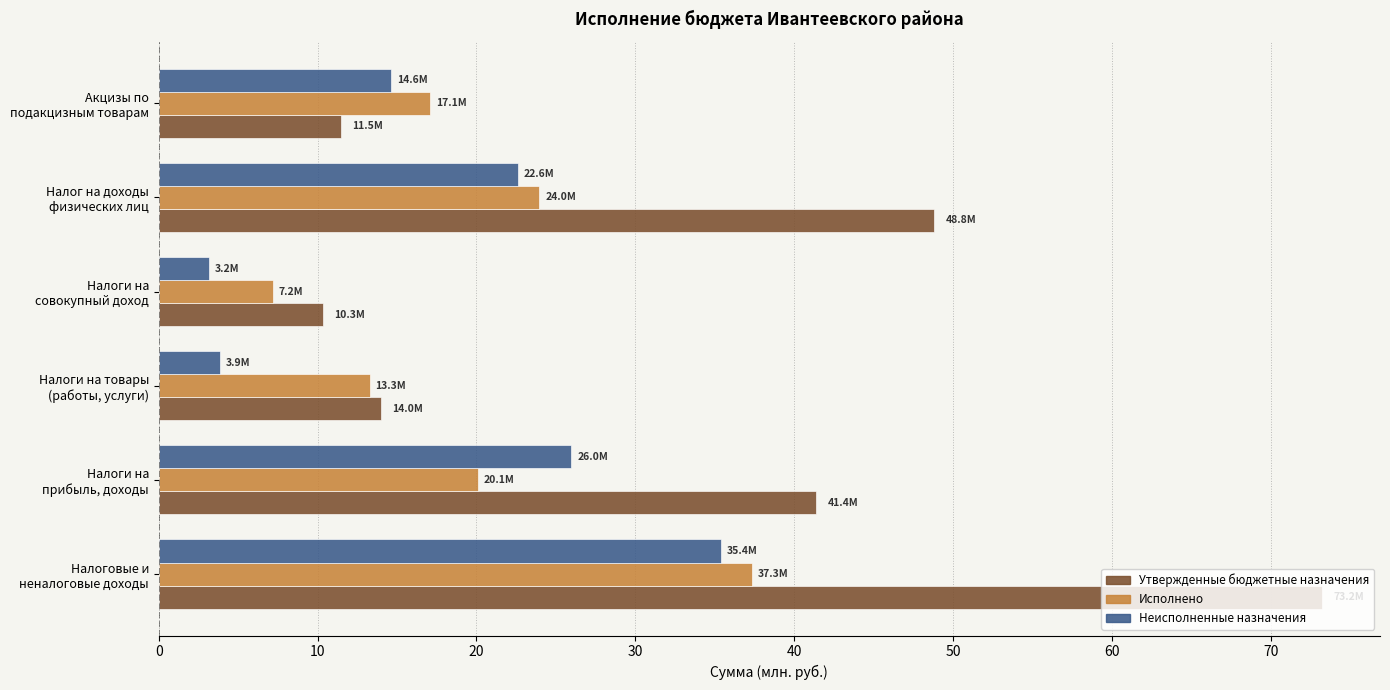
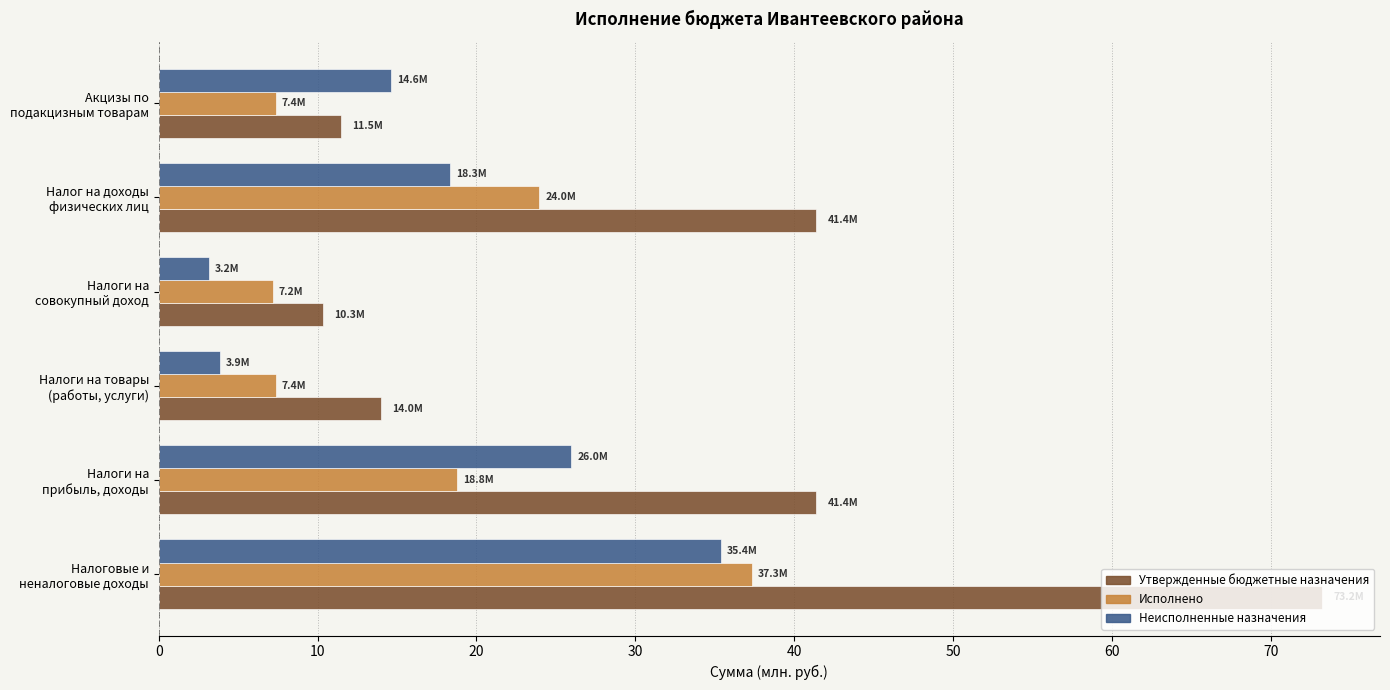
  {
    "Утвержденные бюджетные назначения": {
      "Акцизы по подакцизным товарам": "11.5M",
-     "Налог на доходы физических лиц": "48.8M",
+     "Налог на доходы физических лиц": "41.4M",
      "Налоги на совокупный доход": "10.3M",
      "Налоги на товары (работы, услуги)": "14.0M",
      "Налоги на прибыль, доходы": "41.4M"
    },
    "Исполнено": {
-     "Акцизы по подакцизным товарам": "17.1M",
+     "Акцизы по подакцизным товарам": "7.4M",
      "Налог на доходы физических лиц": "24.0M",
      "Налоги на совокупный доход": "7.2M",
-     "Налоги на товары (работы, услуги)": "13.3M",
-     "Налоги на прибыль, доходы": "20.1M",
+     "Налоги на товары (работы, услуги)": "7.4M",
+     "Налоги на прибыль, доходы": "18.8M",
      "Налоговые и неналоговые доходы": "37.3M"
    },
    "Неисполненные назначения": {
      "Акцизы по подакцизным товарам": "14.6M",
-     "Налог на доходы физических лиц": "22.6M",
+     "Налог на доходы физических лиц": "18.3M",
      "Налоги на совокупный доход": "3.2M",
      "Налоги на товары (работы, услуги)": "3.9M",
      "Налоги на прибыль, доходы": "26.0M",
      "Налоговые и неналоговые доходы": "35.4M"
    }
  }
